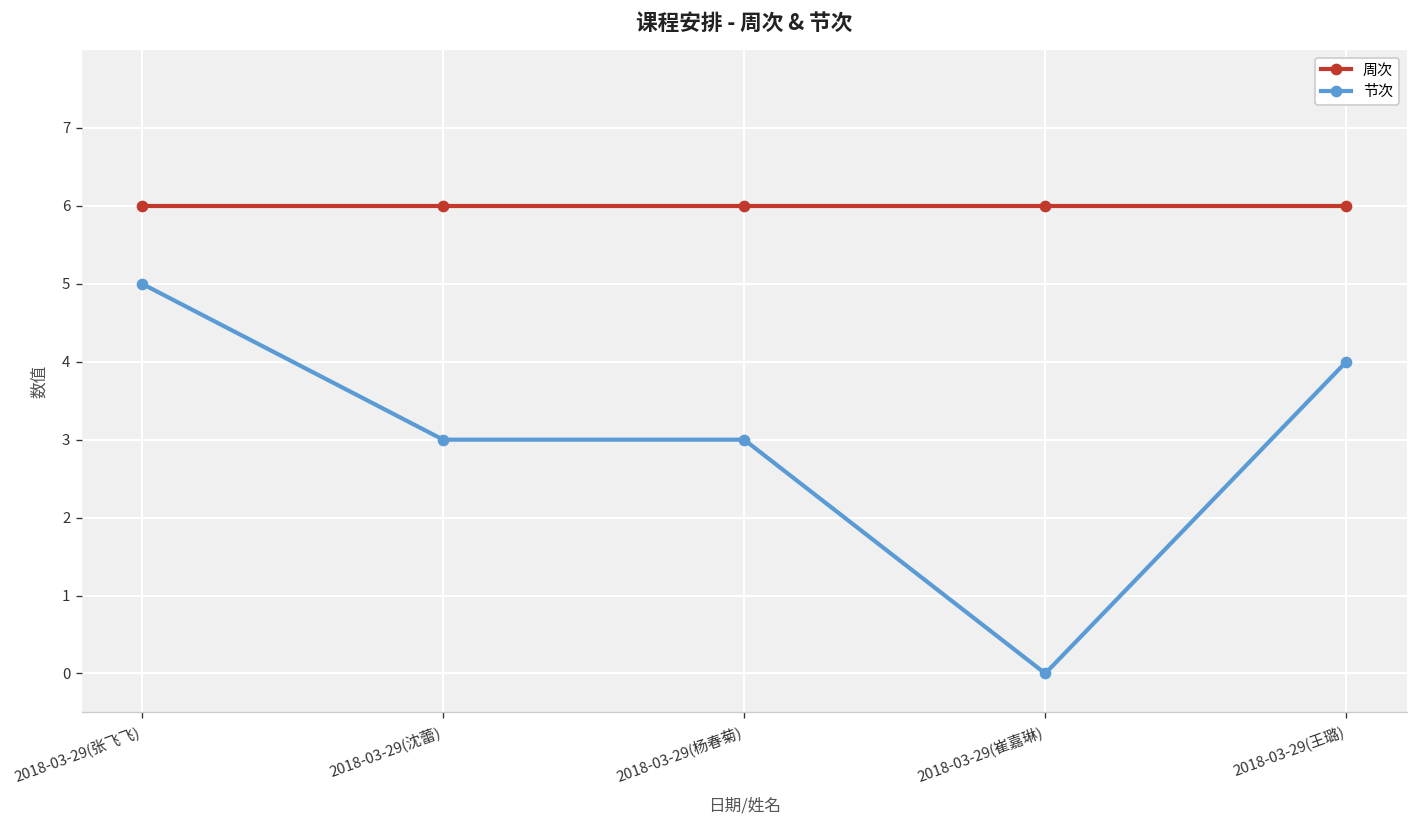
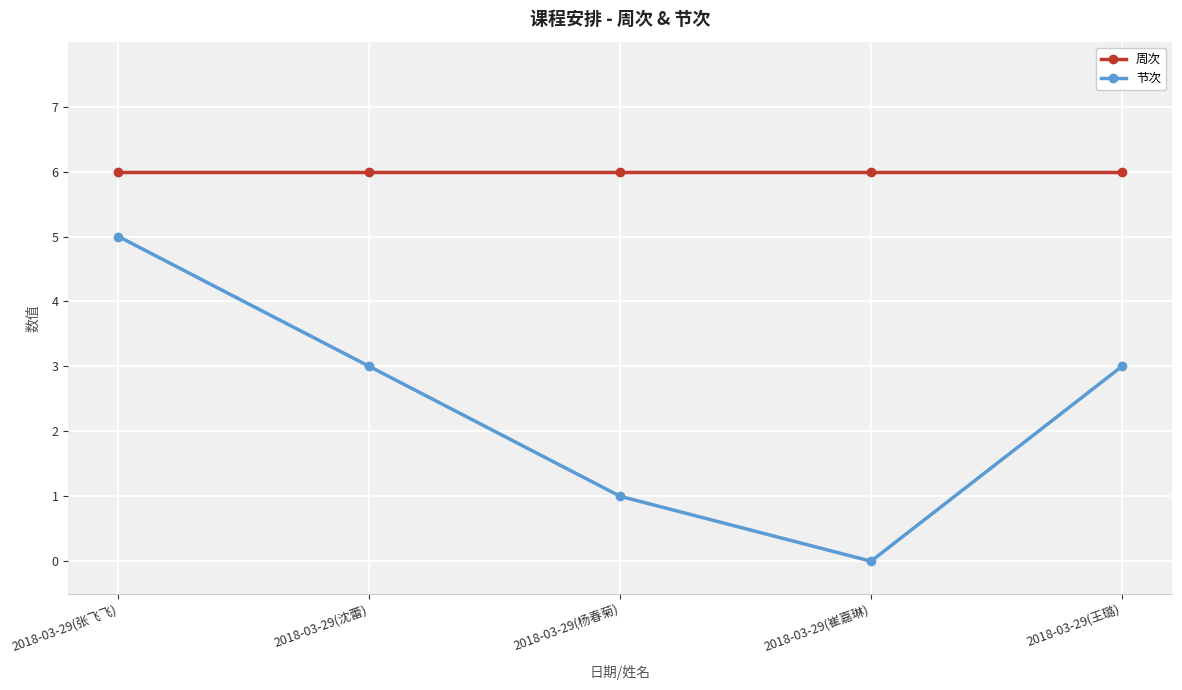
  {
    "周次": {
      "2018-03-29(张飞飞)": 6,
      "2018-03-29(沈蕾)": 6,
      "2018-03-29(杨春菊)": 6,
      "2018-03-29(崔嘉琳)": 6,
      "2018-03-29(王璐)": 6
    },
    "节次": {
      "2018-03-29(张飞飞)": 5,
      "2018-03-29(沈蕾)": 3,
-     "2018-03-29(杨春菊)": 3,
+     "2018-03-29(杨春菊)": 1,
      "2018-03-29(崔嘉琳)": 0,
-     "2018-03-29(王璐)": 4
+     "2018-03-29(王璐)": 3
    }
  }
